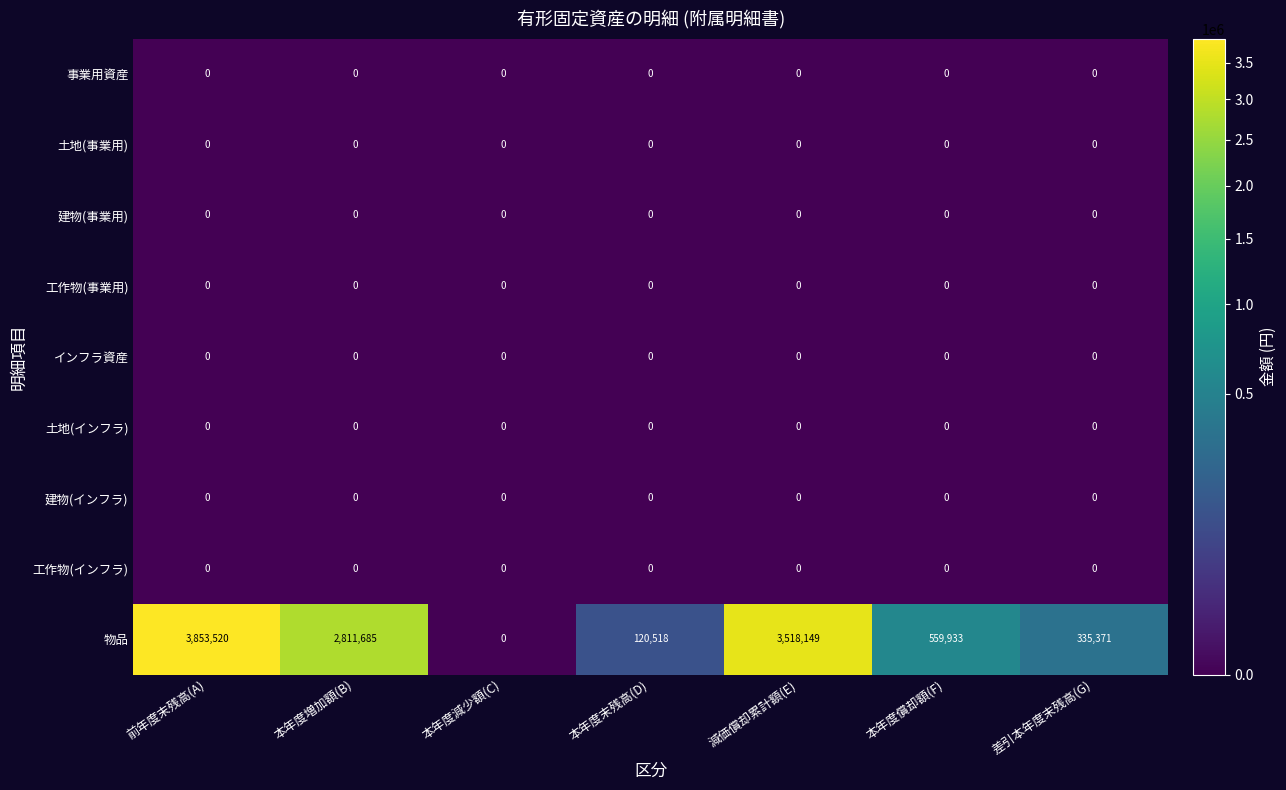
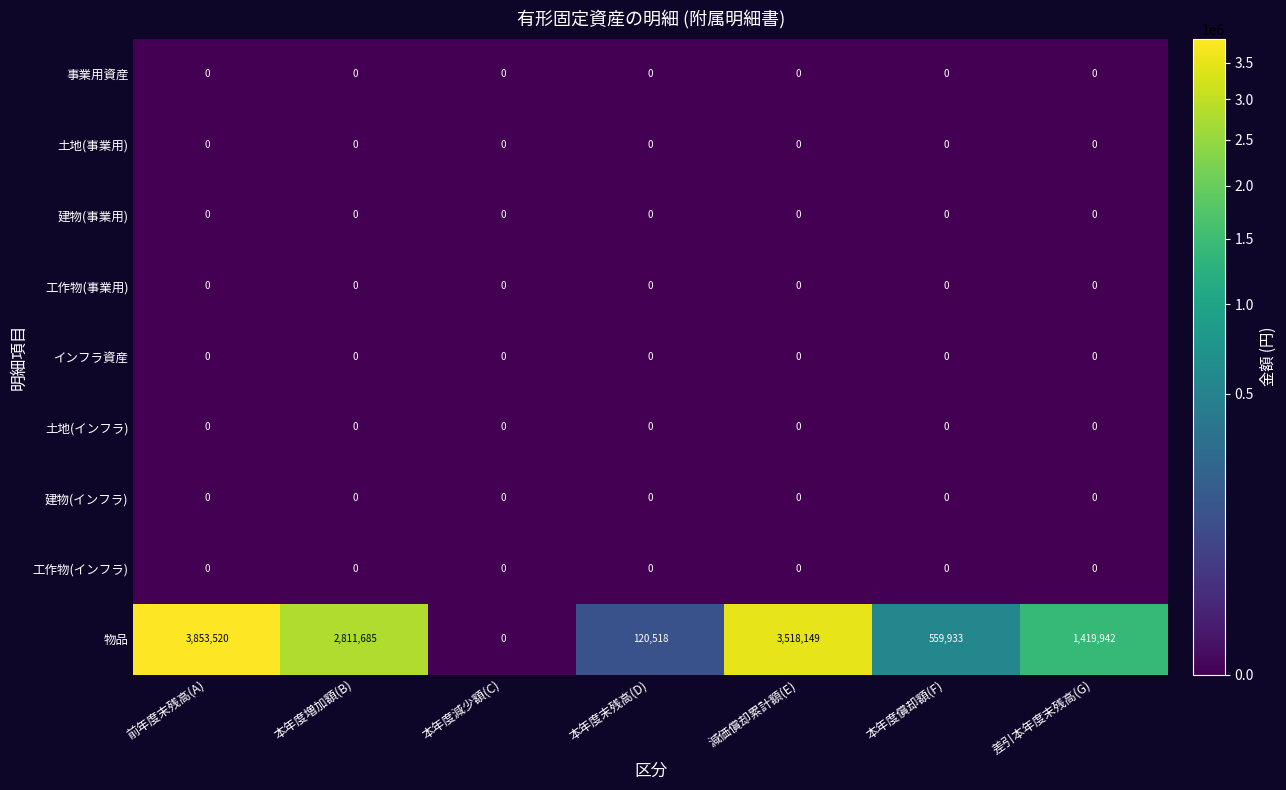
  {
    "事業用資産": {
      "前年度末残高(A)": "0",
      "本年度増加額(B)": "0",
      "本年度減少額(C)": "0",
      "本年度末残高(D)": "0",
      "減価償却累計額(E)": "0",
      "本年度償却額(F)": "0",
      "差引本年度末残高(G)": "0"
    },
    "土地(事業用)": {
      "前年度末残高(A)": "0",
      "本年度増加額(B)": "0",
      "本年度減少額(C)": "0",
      "本年度末残高(D)": "0",
      "減価償却累計額(E)": "0",
      "本年度償却額(F)": "0",
      "差引本年度末残高(G)": "0"
    },
    "建物(事業用)": {
      "前年度末残高(A)": "0",
      "本年度増加額(B)": "0",
      "本年度減少額(C)": "0",
      "本年度末残高(D)": "0",
      "減価償却累計額(E)": "0",
      "本年度償却額(F)": "0",
      "差引本年度末残高(G)": "0"
    },
    "工作物(事業用)": {
      "前年度末残高(A)": "0",
      "本年度増加額(B)": "0",
      "本年度減少額(C)": "0",
      "本年度末残高(D)": "0",
      "減価償却累計額(E)": "0",
      "本年度償却額(F)": "0",
      "差引本年度末残高(G)": "0"
    },
    "インフラ資産": {
      "前年度末残高(A)": "0",
      "本年度増加額(B)": "0",
      "本年度減少額(C)": "0",
      "本年度末残高(D)": "0",
      "減価償却累計額(E)": "0",
      "本年度償却額(F)": "0",
      "差引本年度末残高(G)": "0"
    },
    "土地(インフラ)": {
      "前年度末残高(A)": "0",
      "本年度増加額(B)": "0",
      "本年度減少額(C)": "0",
      "本年度末残高(D)": "0",
      "減価償却累計額(E)": "0",
      "本年度償却額(F)": "0",
      "差引本年度末残高(G)": "0"
    },
    "建物(インフラ)": {
      "前年度末残高(A)": "0",
      "本年度増加額(B)": "0",
      "本年度減少額(C)": "0",
      "本年度末残高(D)": "0",
      "減価償却累計額(E)": "0",
      "本年度償却額(F)": "0",
      "差引本年度末残高(G)": "0"
    },
    "工作物(インフラ)": {
      "前年度末残高(A)": "0",
      "本年度増加額(B)": "0",
      "本年度減少額(C)": "0",
      "本年度末残高(D)": "0",
      "減価償却累計額(E)": "0",
      "本年度償却額(F)": "0",
      "差引本年度末残高(G)": "0"
    },
    "物品": {
      "前年度末残高(A)": "3,853,520",
      "本年度増加額(B)": "2,811,685",
      "本年度減少額(C)": "0",
      "本年度末残高(D)": "120,518",
      "減価償却累計額(E)": "3,518,149",
      "本年度償却額(F)": "559,933",
-     "差引本年度末残高(G)": "335,371"
+     "差引本年度末残高(G)": "1,419,942"
    }
  }
